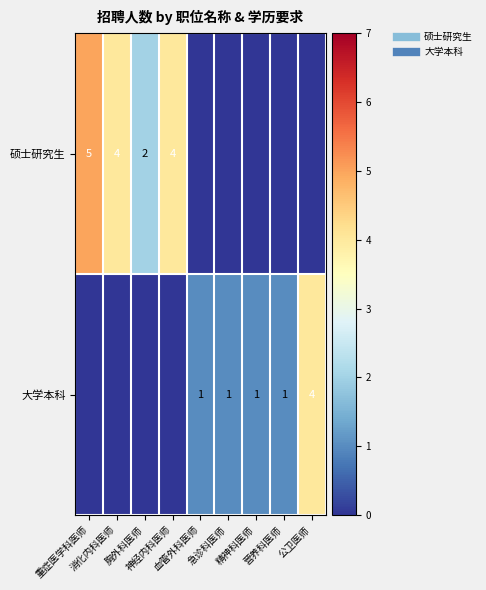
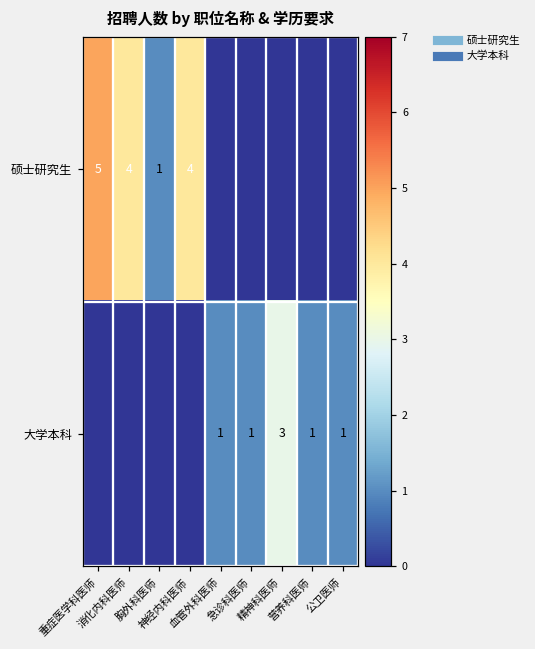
  {
    "硕士研究生": {
      "重症医学科医师": 5,
      "消化内科医师": 4,
-     "胸外科医师": 2,
+     "胸外科医师": 1,
      "神经内科医师": 4
    },
    "大学本科": {
      "血管外科医师": 1,
      "急诊科医师": 1,
-     "精神科医师": 1,
+     "精神科医师": 3,
      "营养科医师": 1,
-     "公卫医师": 4
+     "公卫医师": 1
    }
  }
